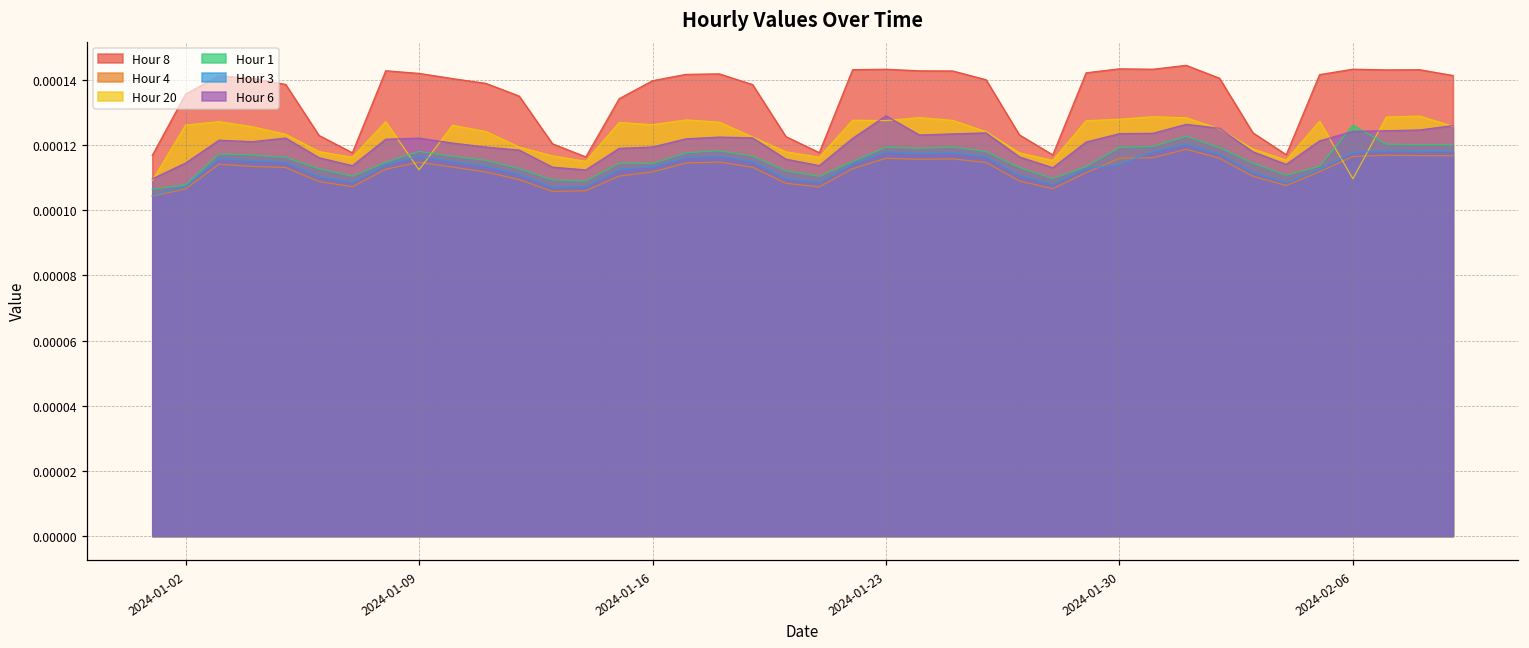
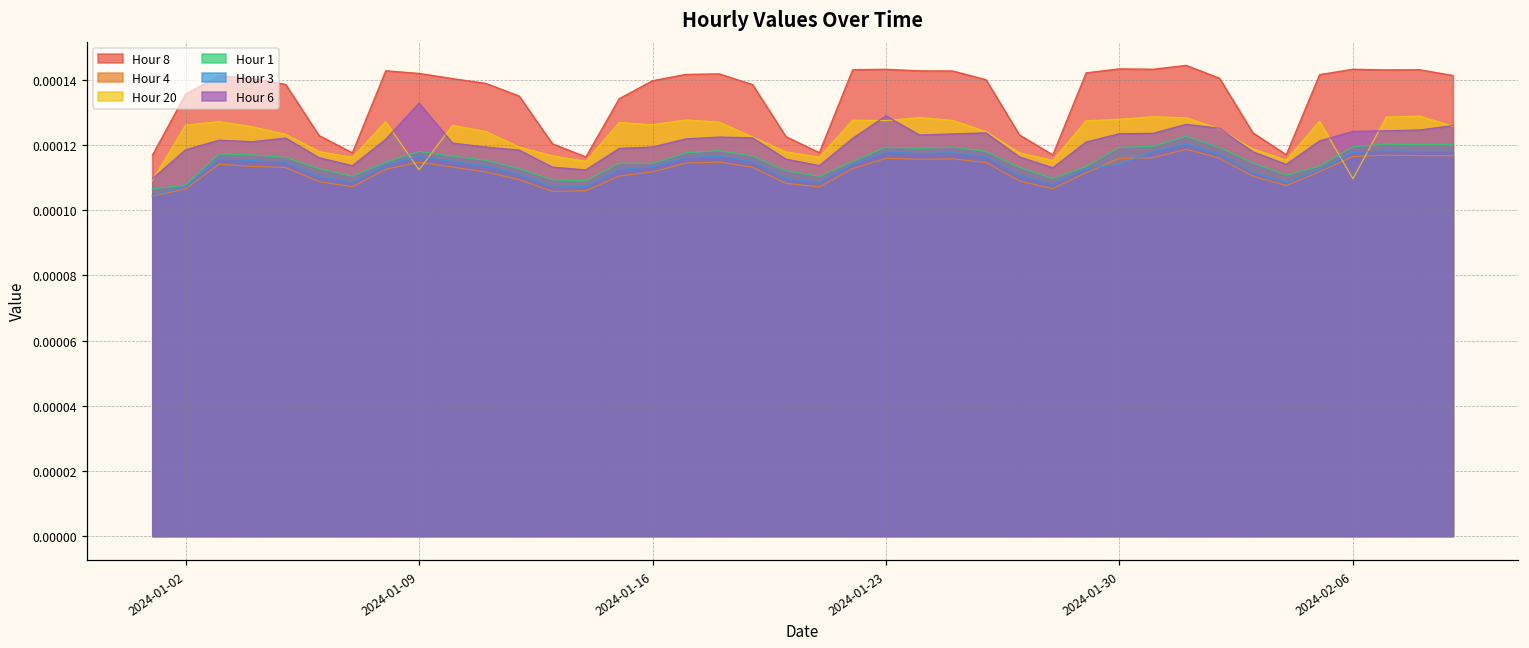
  {
    "Hour 20": {
      "2024-01-02": 0.000126,
      "2024-01-09": 0.000112,
      "2024-01-16": 0.000126,
      "2024-01-23": 0.000128,
      "2024-01-30": 0.000128,
      "2024-02-06": 0.000110
    },
    "Hour 1": {
      "2024-01-09": 0.000118,
      "2024-01-16": 0.000114,
      "2024-01-23": 0.000119,
      "2024-01-30": 0.000119,
-     "2024-02-06": 0.000126
+     "2024-02-06": 0.000120
    },
    "Hour 3": {
      "2024-01-09": 0.000117,
      "2024-01-16": 0.000113,
      "2024-01-23": 0.000118,
      "2024-01-30": 0.000114,
      "2024-02-06": 0.000118
    },
    "Hour 6": {
-     "2024-01-02": 0.000115,
-     "2024-01-09": 0.000122,
+     "2024-01-02": 0.000119,
+     "2024-01-09": 0.000133,
      "2024-01-16": 0.000119,
      "2024-01-23": 0.000129,
      "2024-01-30": 0.000124,
      "2024-02-06": 0.000124
    }
  }
